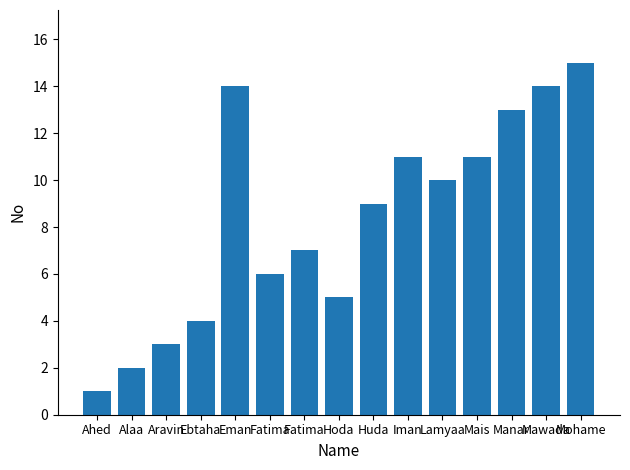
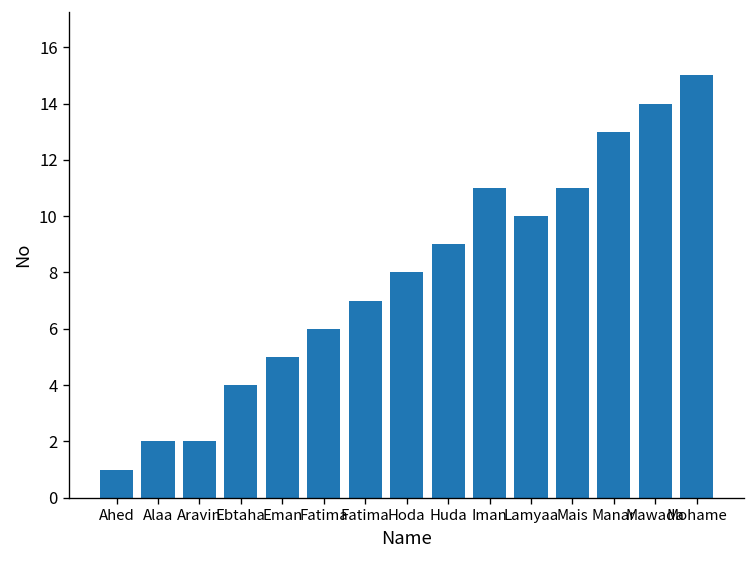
  {
    "Ahed": 1,
    "Alaa": 2,
-   "Aravin": 3,
+   "Aravin": 2,
    "Ebtaha": 4,
-   "Eman": 14,
+   "Eman": 5,
    "Fatima": 7,
-   "Hoda": 5,
+   "Hoda": 8,
    "Huda": 9,
    "Iman": 11,
    "Lamyaa": 10,
    "Mais": 11
  }
